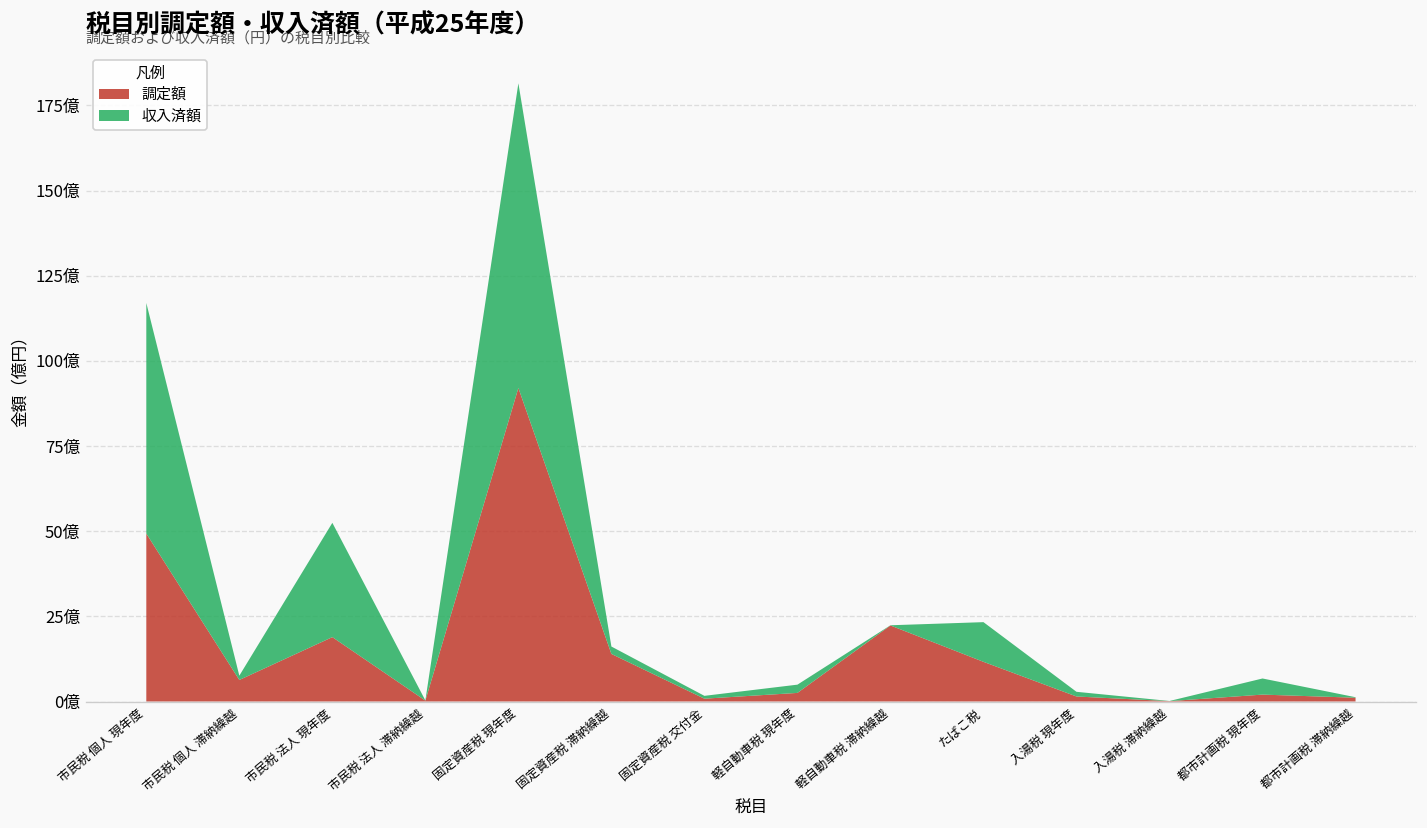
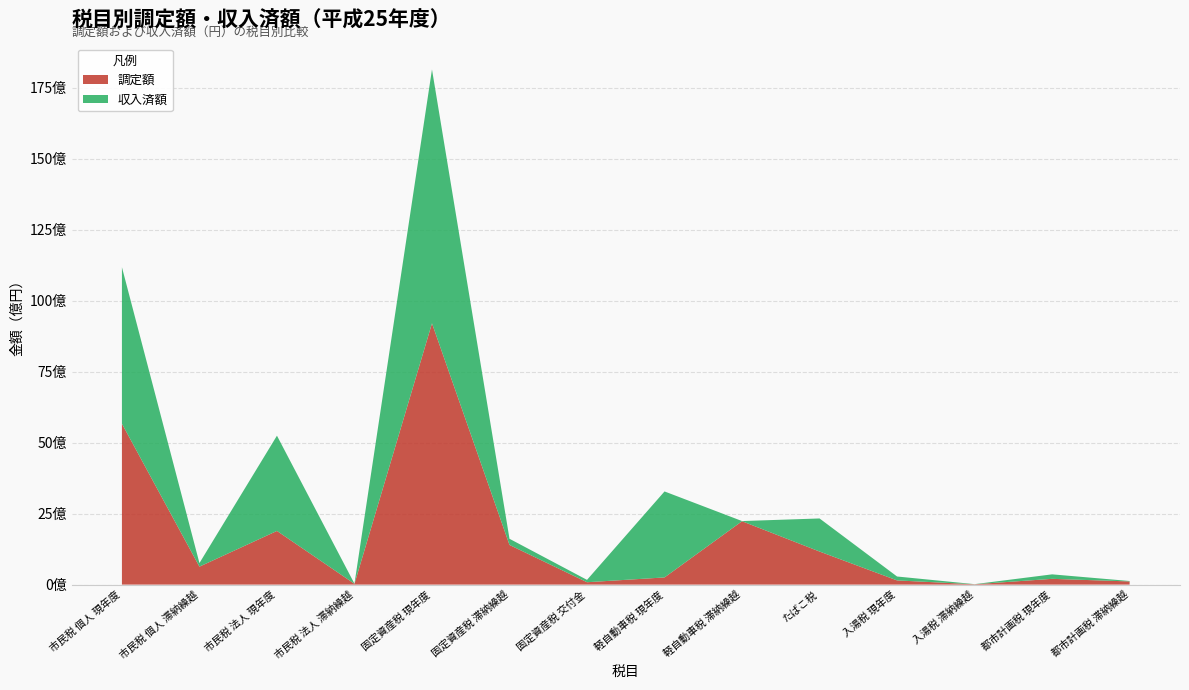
  {
    "調定額": {
-     "市民税 個人 現年度": "49億",
+     "市民税 個人 現年度": "57億",
      "市民税 個人 滞納繰越": "6億",
      "市民税 法人 現年度": "19億",
      "固定資産税 現年度": "92億",
      "固定資産税 滞納繰越": "14億",
      "軽自動車税 現年度": "3億",
      "たばこ税": "12億",
      "入湯税 現年度": "1億",
      "都市計画税 現年度": "2億"
    },
    "収入済額": {
-     "市民税 個人 現年度": "68億",
+     "市民税 個人 現年度": "55億",
      "市民税 個人 滞納繰越": "1億",
      "市民税 法人 現年度": "34億",
      "固定資産税 現年度": "89億",
      "固定資産税 滞納繰越": "2億",
-     "軽自動車税 現年度": "2億",
+     "軽自動車税 現年度": "30億",
      "たばこ税": "12億",
      "入湯税 現年度": "1億",
-     "都市計画税 現年度": "5億"
+     "都市計画税 現年度": "2億"
    }
  }
